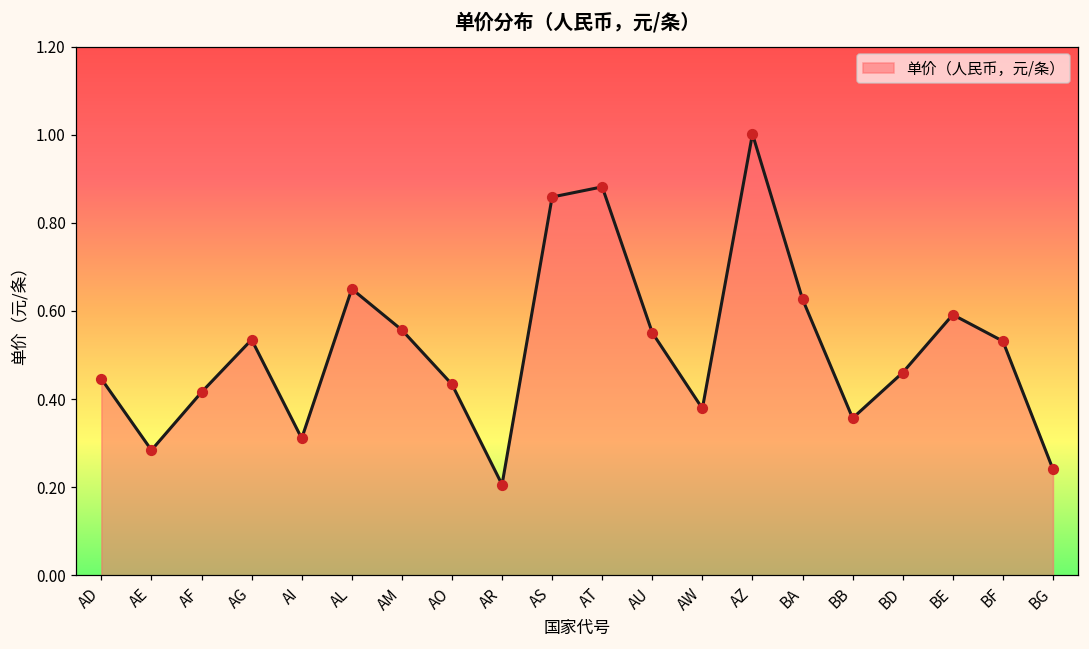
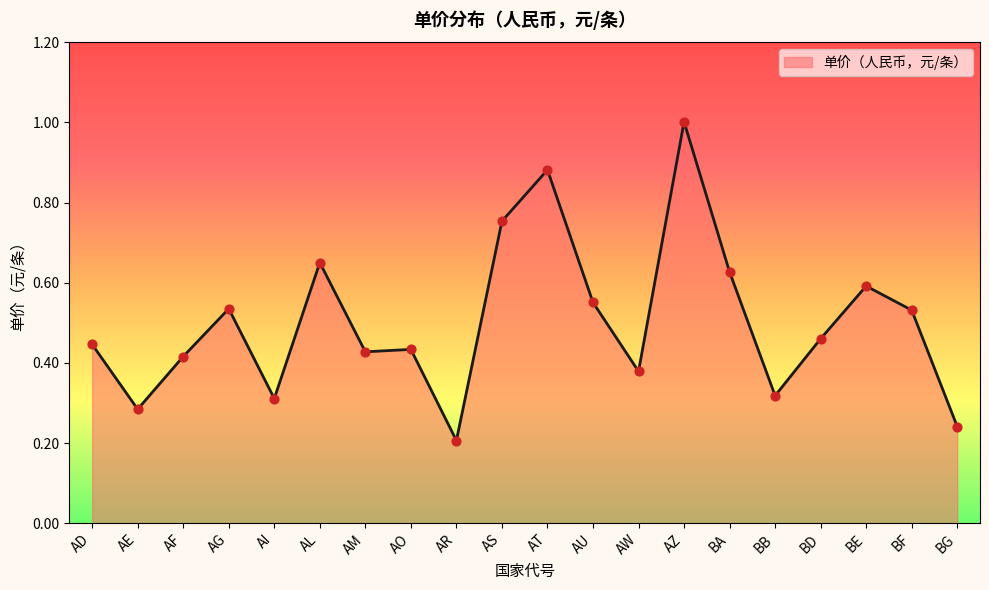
  {
    "AD": 0.45,
    "AE": 0.28,
    "AF": 0.42,
    "AG": 0.53,
    "AI": 0.31,
    "AL": 0.65,
-   "AM": 0.56,
+   "AM": 0.43,
    "AO": 0.43,
    "AR": 0.21,
-   "AS": 0.86,
+   "AS": 0.75,
    "AT": 0.88,
    "AU": 0.55,
    "AW": 0.38,
    "AZ": 1.00,
    "BA": 0.63,
-   "BB": 0.36,
+   "BB": 0.32,
    "BD": 0.46,
    "BE": 0.59,
    "BF": 0.53,
    "BG": 0.24
  }
